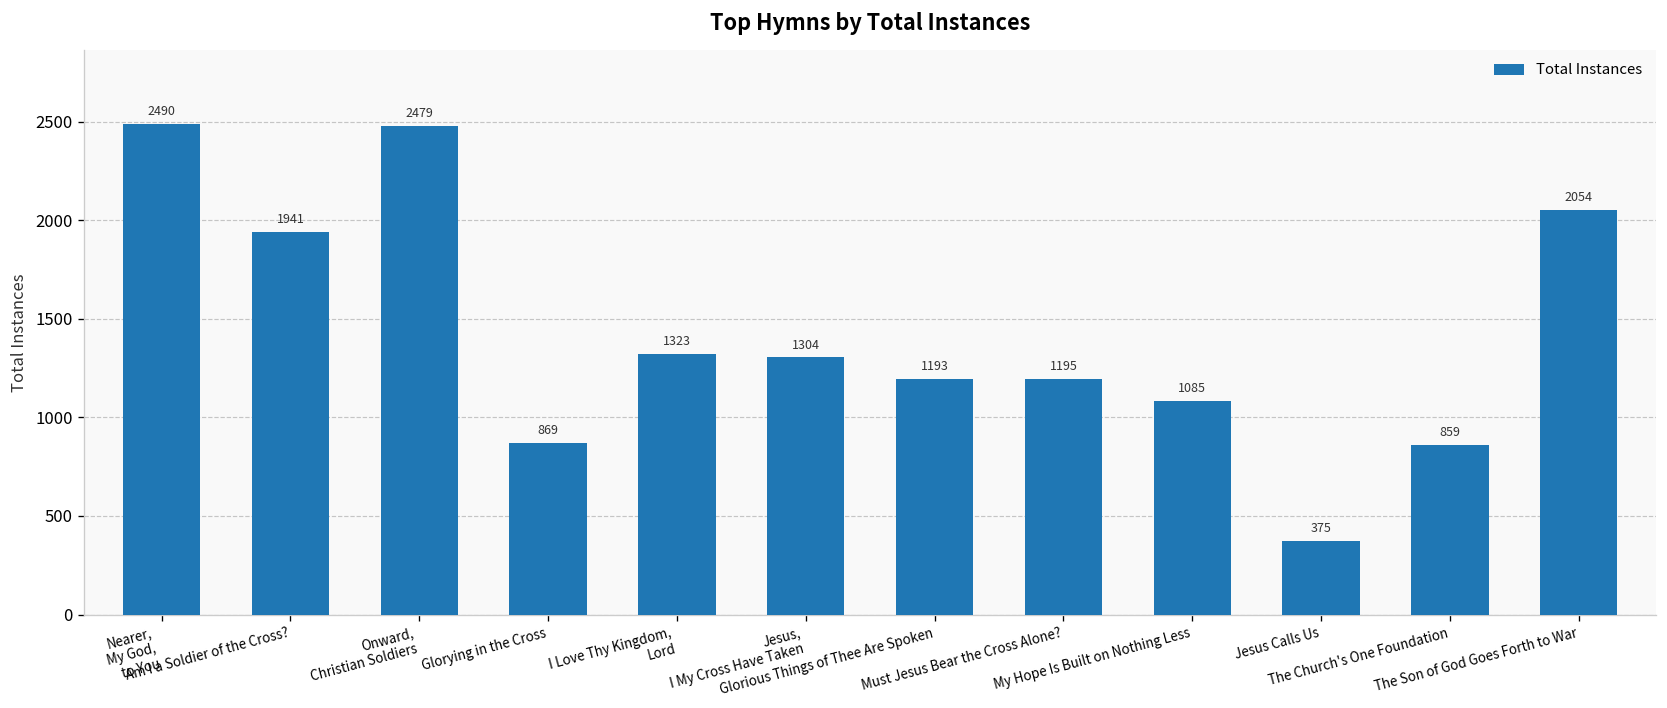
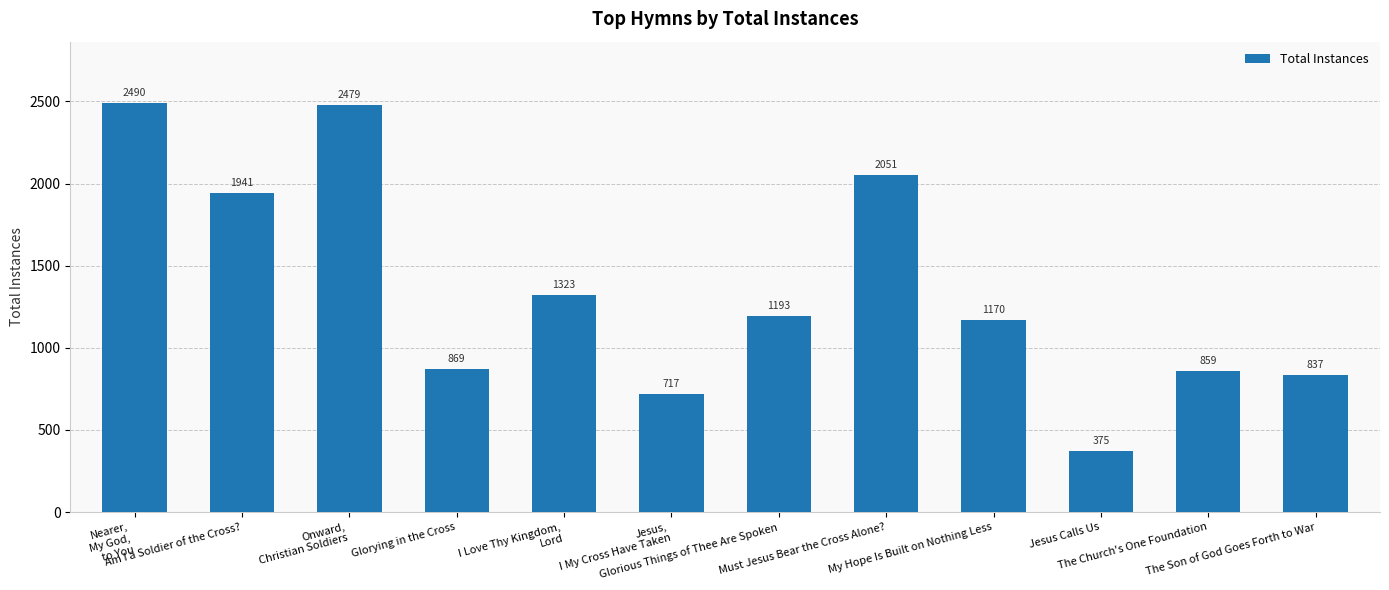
  {
    "Nearer, My God, to You": 2490,
    "Am I a Soldier of the Cross?": 1941,
    "Onward, Christian Soldiers": 2479,
    "Glorying in the Cross": 869,
    "I Love Thy Kingdom, Lord": 1323,
-   "Jesus, I My Cross Have Taken": 1304,
+   "Jesus, I My Cross Have Taken": 717,
    "Glorious Things of Thee Are Spoken": 1193,
-   "Must Jesus Bear the Cross Alone?": 1195,
-   "My Hope Is Built on Nothing Less": 1085,
+   "Must Jesus Bear the Cross Alone?": 2051,
+   "My Hope Is Built on Nothing Less": 1170,
    "Jesus Calls Us": 375,
    "The Church's One Foundation": 859,
-   "The Son of God Goes Forth to War": 2054
+   "The Son of God Goes Forth to War": 837
  }
